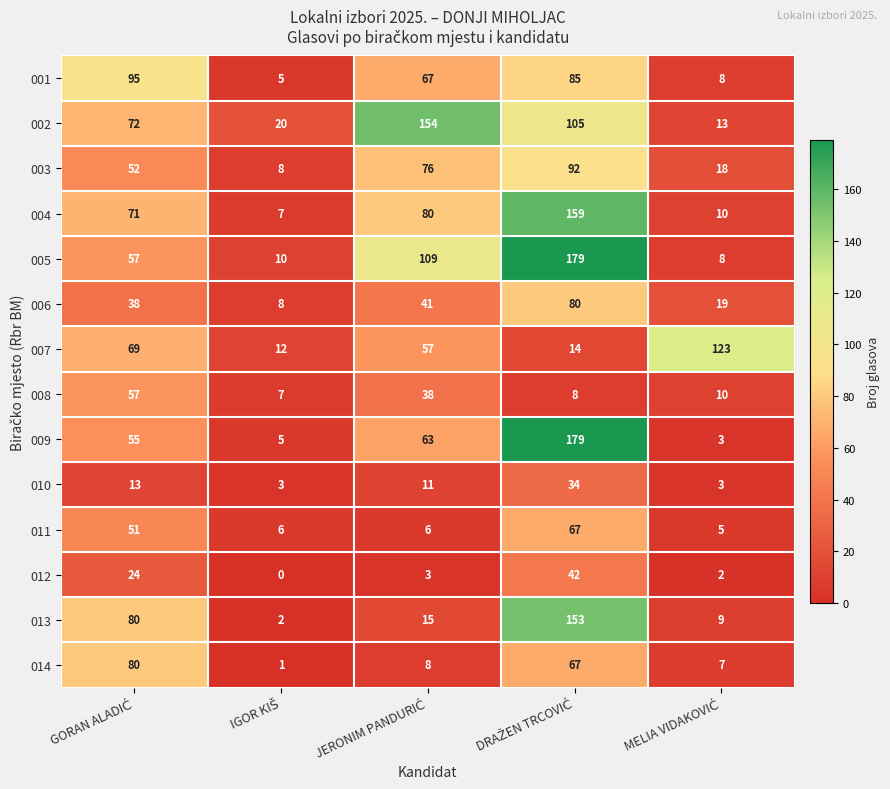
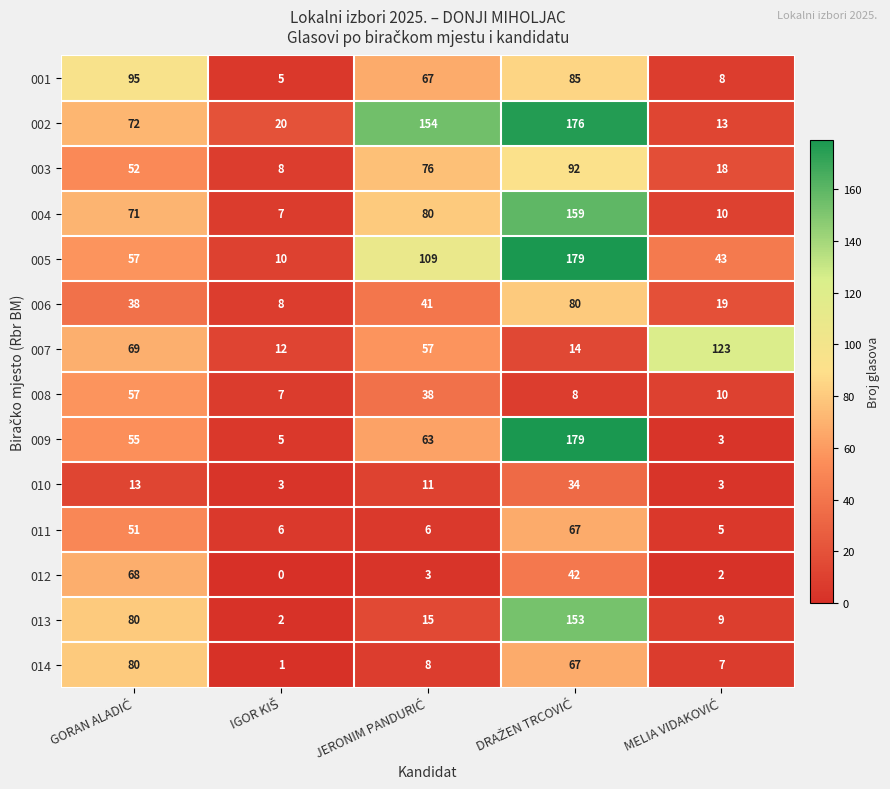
  {
    "001": {
      "GORAN ALADIĆ": 95,
      "IGOR KIŠ": 5,
      "JERONIM PANDURIĆ": 67,
      "DRAŽEN TRCOVIĆ": 85,
      "MELIA VIDAKOVIĆ": 8
    },
    "002": {
      "GORAN ALADIĆ": 72,
      "IGOR KIŠ": 20,
      "JERONIM PANDURIĆ": 154,
-     "DRAŽEN TRCOVIĆ": 105,
+     "DRAŽEN TRCOVIĆ": 176,
      "MELIA VIDAKOVIĆ": 13
    },
    "003": {
      "GORAN ALADIĆ": 52,
      "IGOR KIŠ": 8,
      "JERONIM PANDURIĆ": 76,
      "DRAŽEN TRCOVIĆ": 92,
      "MELIA VIDAKOVIĆ": 18
    },
    "004": {
      "GORAN ALADIĆ": 71,
      "IGOR KIŠ": 7,
      "JERONIM PANDURIĆ": 80,
      "DRAŽEN TRCOVIĆ": 159,
      "MELIA VIDAKOVIĆ": 10
    },
    "005": {
      "GORAN ALADIĆ": 57,
      "IGOR KIŠ": 10,
      "JERONIM PANDURIĆ": 109,
      "DRAŽEN TRCOVIĆ": 179,
-     "MELIA VIDAKOVIĆ": 8
+     "MELIA VIDAKOVIĆ": 43
    },
    "006": {
      "GORAN ALADIĆ": 38,
      "IGOR KIŠ": 8,
      "JERONIM PANDURIĆ": 41,
      "DRAŽEN TRCOVIĆ": 80,
      "MELIA VIDAKOVIĆ": 19
    },
    "007": {
      "GORAN ALADIĆ": 69,
      "IGOR KIŠ": 12,
      "JERONIM PANDURIĆ": 57,
      "DRAŽEN TRCOVIĆ": 14,
      "MELIA VIDAKOVIĆ": 123
    },
    "008": {
      "GORAN ALADIĆ": 57,
      "IGOR KIŠ": 7,
      "JERONIM PANDURIĆ": 38,
      "DRAŽEN TRCOVIĆ": 8,
      "MELIA VIDAKOVIĆ": 10
    },
    "009": {
      "GORAN ALADIĆ": 55,
      "IGOR KIŠ": 5,
      "JERONIM PANDURIĆ": 63,
      "DRAŽEN TRCOVIĆ": 179,
      "MELIA VIDAKOVIĆ": 3
    },
    "010": {
      "GORAN ALADIĆ": 13,
      "IGOR KIŠ": 3,
      "JERONIM PANDURIĆ": 11,
      "DRAŽEN TRCOVIĆ": 34,
      "MELIA VIDAKOVIĆ": 3
    },
    "011": {
      "GORAN ALADIĆ": 51,
      "IGOR KIŠ": 6,
      "JERONIM PANDURIĆ": 6,
      "DRAŽEN TRCOVIĆ": 67,
      "MELIA VIDAKOVIĆ": 5
    },
    "012": {
-     "GORAN ALADIĆ": 24,
+     "GORAN ALADIĆ": 68,
      "IGOR KIŠ": 0,
      "JERONIM PANDURIĆ": 3,
      "DRAŽEN TRCOVIĆ": 42,
      "MELIA VIDAKOVIĆ": 2
    },
    "013": {
      "GORAN ALADIĆ": 80,
      "IGOR KIŠ": 2,
      "JERONIM PANDURIĆ": 15,
      "DRAŽEN TRCOVIĆ": 153,
      "MELIA VIDAKOVIĆ": 9
    },
    "014": {
      "GORAN ALADIĆ": 80,
      "IGOR KIŠ": 1,
      "JERONIM PANDURIĆ": 8,
      "DRAŽEN TRCOVIĆ": 67,
      "MELIA VIDAKOVIĆ": 7
    }
  }
